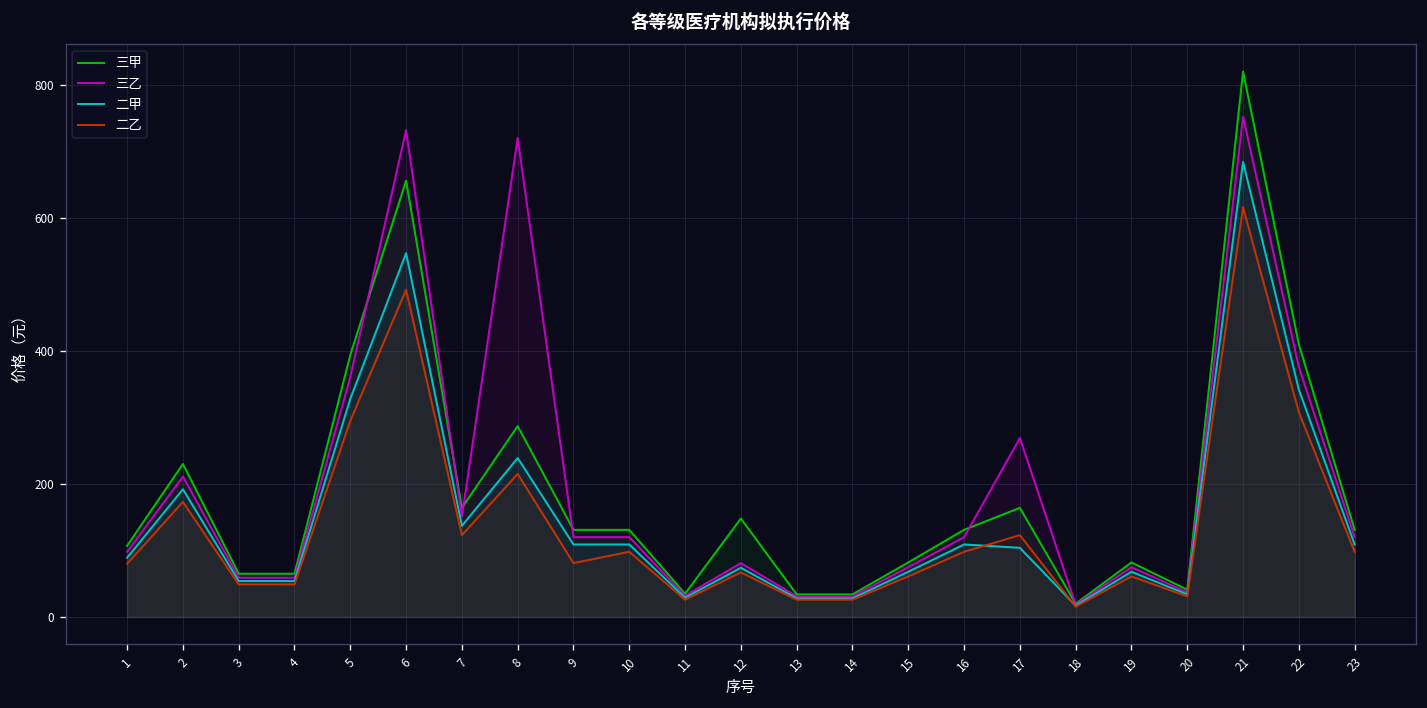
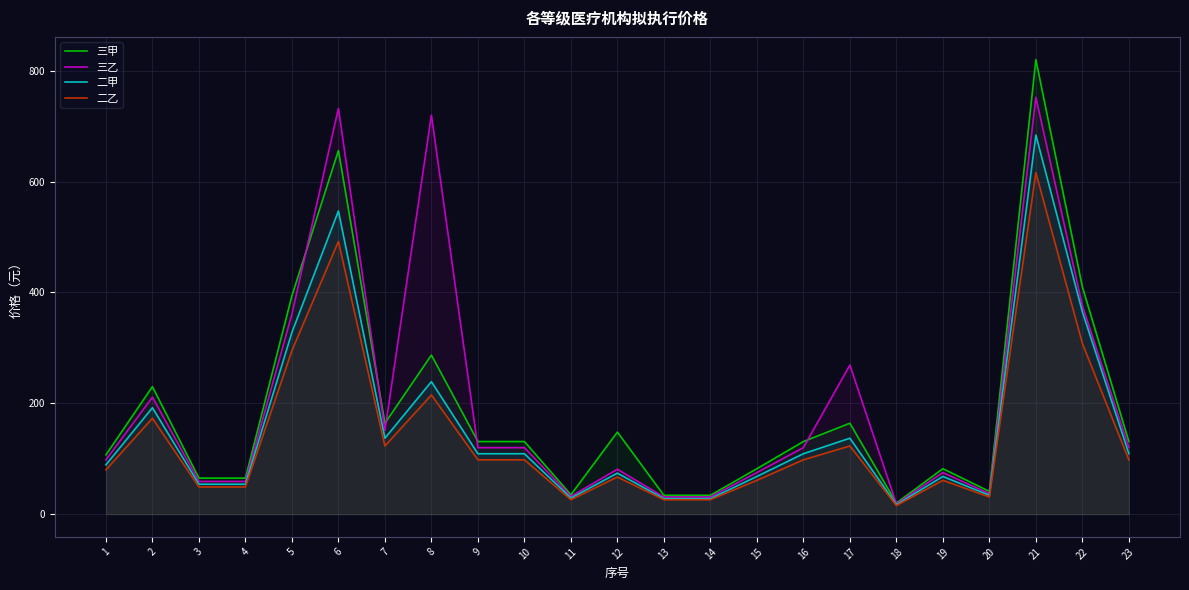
  {
    "三甲": {
      "1": 110,
      "2": 230,
      "3": 70,
      "4": 70,
      "5": 390,
      "6": 660,
      "7": 160,
      "8": 290,
      "9": 130,
      "10": 130,
      "12": 150,
      "15": 80,
      "16": 130,
      "17": 160,
      "19": 80,
      "21": 820,
      "22": 410,
      "23": 130
    },
    "三乙": {
      "1": 100,
      "2": 210,
      "3": 60,
      "4": 60,
      "5": 360,
      "6": 730,
      "7": 150,
      "8": 720,
      "9": 120,
      "10": 120,
      "12": 80,
      "15": 80,
      "16": 120,
      "17": 270,
      "19": 80,
      "21": 750,
      "22": 380,
      "23": 120
    },
    "二甲": {
      "1": 90,
      "2": 190,
      "3": 50,
      "4": 50,
      "5": 330,
      "6": 550,
      "7": 140,
      "8": 240,
      "9": 110,
      "10": 110,
      "12": 70,
      "15": 70,
      "16": 110,
-     "17": 100,
+     "17": 140,
      "19": 70,
      "21": 680,
-     "22": 340,
+     "22": 370,
      "23": 110
    },
    "二乙": {
      "1": 80,
      "2": 170,
      "3": 50,
      "4": 50,
      "5": 300,
      "6": 490,
      "7": 120,
      "8": 220,
-     "9": 80,
+     "9": 100,
      "10": 100,
      "12": 70,
      "15": 60,
      "16": 100,
      "17": 120,
      "19": 60,
      "21": 620,
      "22": 310,
      "23": 100
    }
  }
